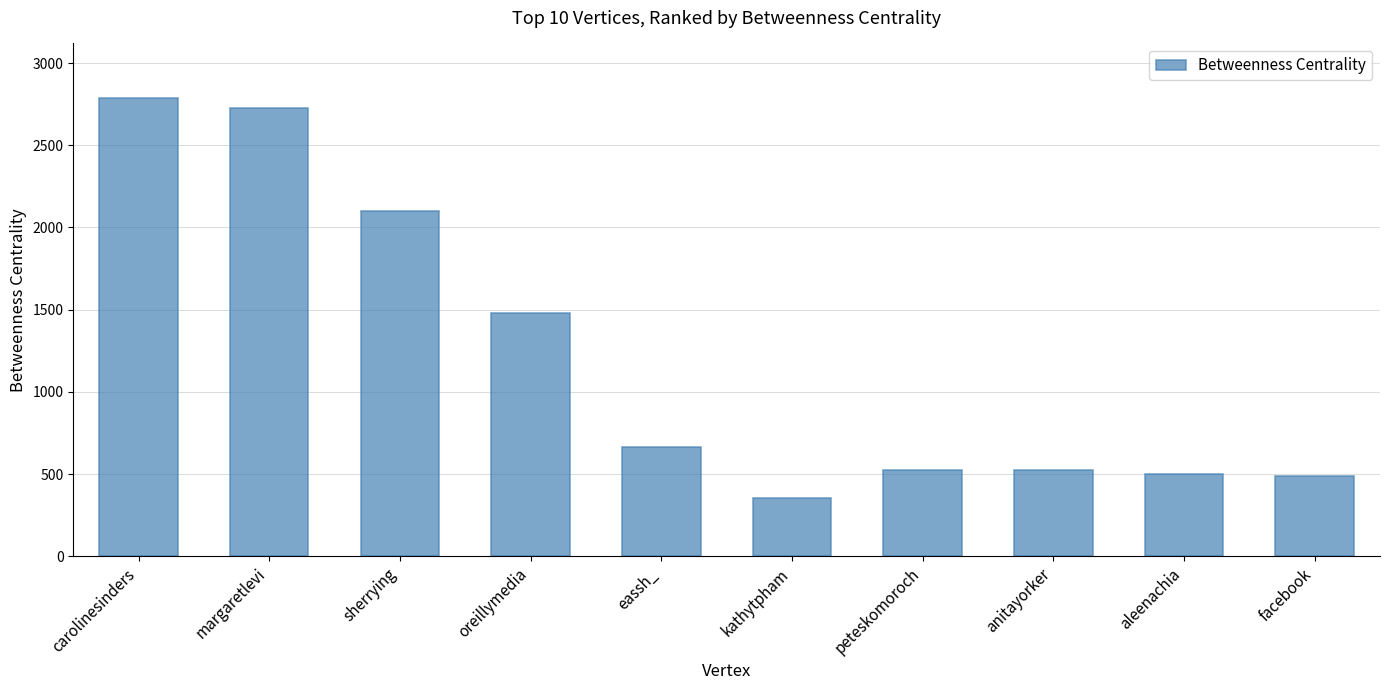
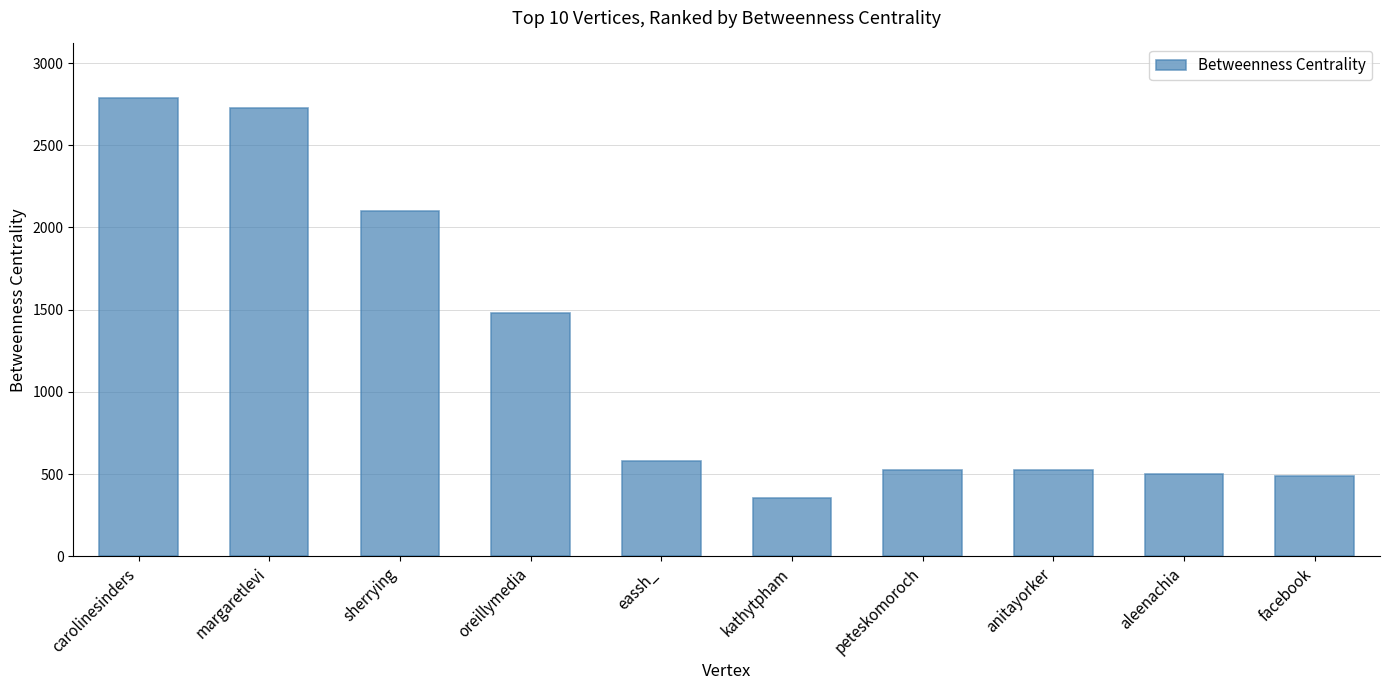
  {
    "carolinesinders": 2790,
    "margaretlevi": 2720,
    "sherrying": 2100,
    "oreillymedia": 1480,
-   "eassh_": 670,
+   "eassh_": 580,
    "kathytpham": 350,
    "peteskomoroch": 530,
    "anitayorker": 530,
    "aleenachia": 500,
    "facebook": 490
  }
